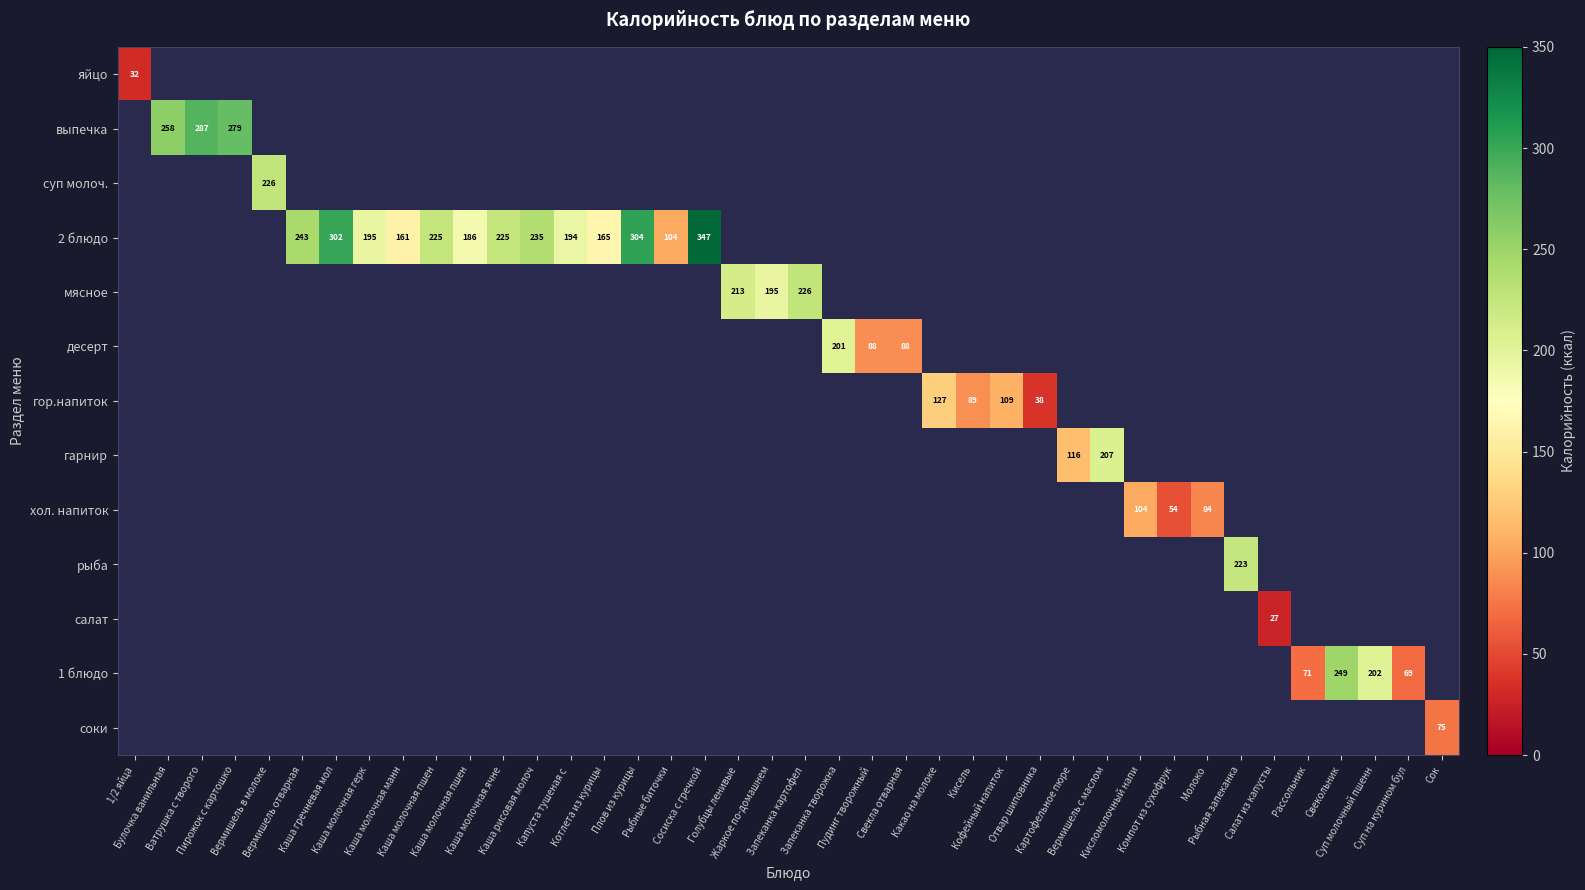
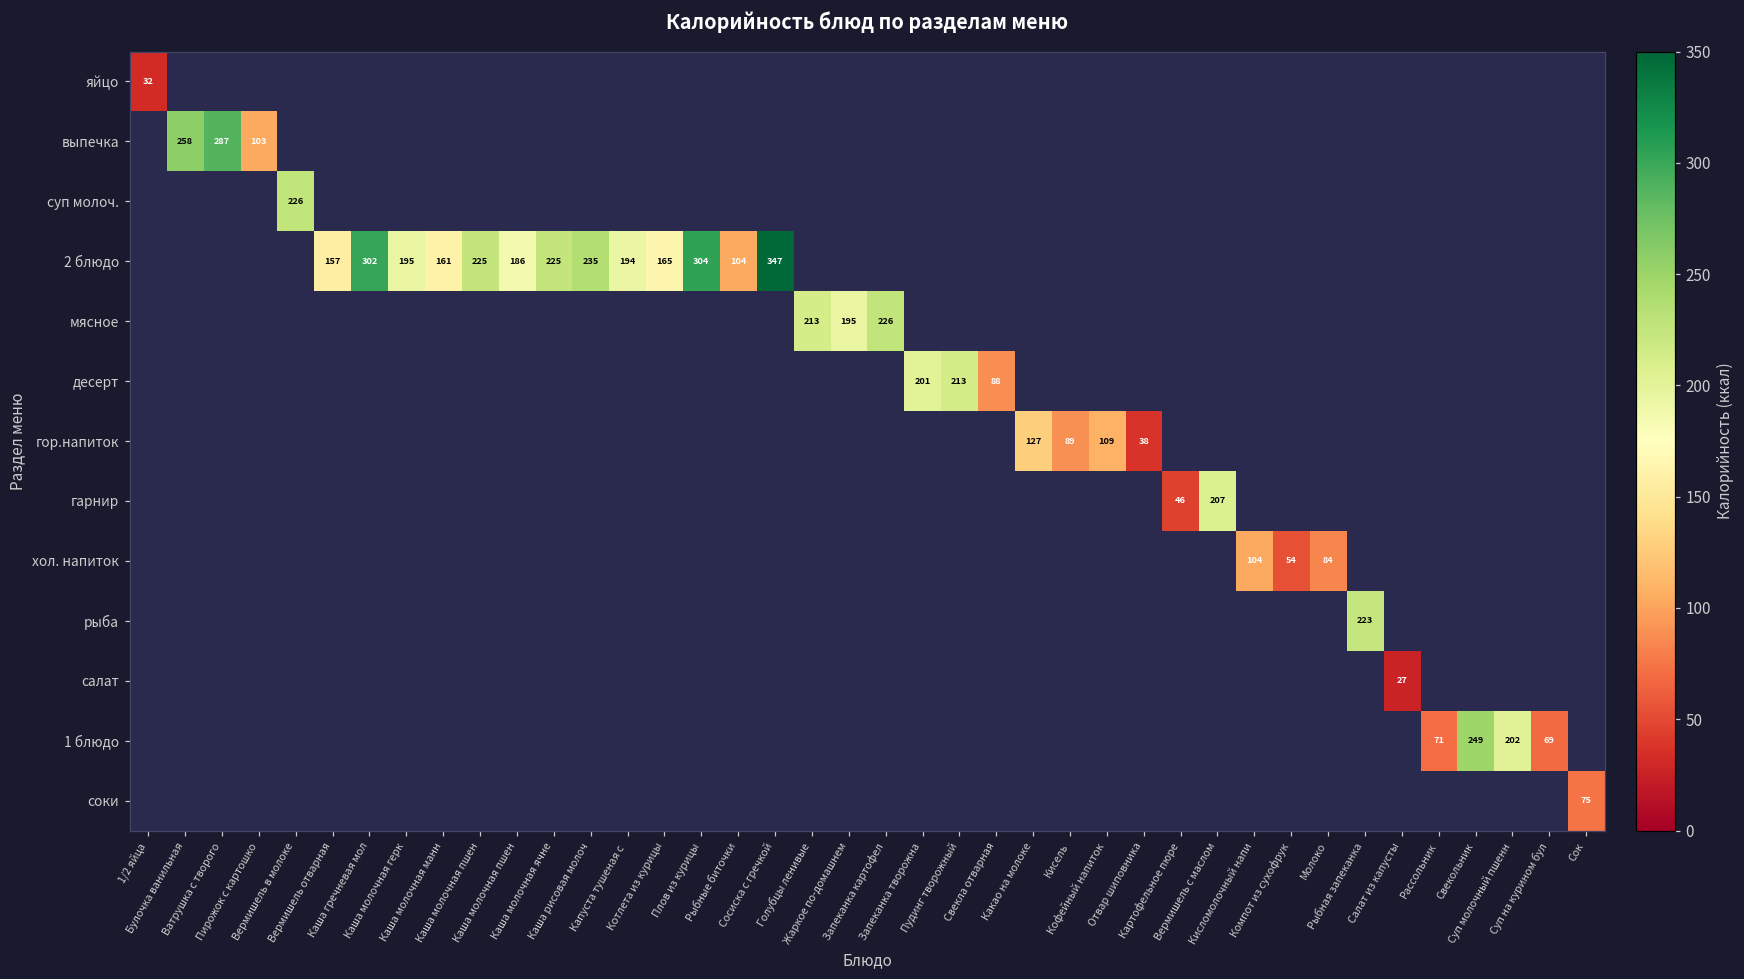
  {
    "яйцо": {
      "1/2 яйца": 32
    },
    "выпечка": {
      "Булочка ванильная": 258,
      "Ватрушка с творого": 287,
-     "Пирожок с картошко": 279
+     "Пирожок с картошко": 103
    },
    "суп молоч.": {
      "Вермишель в молоке": 226
    },
    "2 блюдо": {
-     "Вермишель отварная": 243,
+     "Вермишель отварная": 157,
      "Каша гречневая мол": 302,
      "Каша молочная герк": 195,
      "Каша молочная манн": 161,
      "Каша молочная ячне": 225,
      "Каша рисовая молоч": 235,
      "Капуста тушеная с": 194,
      "Котлета из курицы": 165,
      "Плов из курицы": 304,
      "Рыбные биточки": 104,
      "Сосиска с гречкой": 347
    },
    "мясное": {
      "Голубцы ленивые": 213,
      "Жаркое по-домашнем": 195,
      "Запеканка картофел": 226
    },
    "десерт": {
      "Запеканка творожна": 201,
-     "Пудинг творожный": 88,
+     "Пудинг творожный": 213,
      "Свекла отварная": 88
    },
    "гор.напиток": {
      "Какао на молоке": 127,
      "Кисель": 89,
      "Кофейный напиток": 109,
      "Отвар шиповника": 38
    },
    "гарнир": {
-     "Картофельное пюре": 116,
+     "Картофельное пюре": 46,
      "Вермишель с маслом": 207
    },
    "хол. напиток": {
      "Кисломолочный напи": 104,
      "Компот из сухофрук": 54,
      "Молоко": 84
    },
    "рыба": {
      "Рыбная запеканка": 223
    },
    "салат": {
      "Салат из капусты": 27
    },
    "1 блюдо": {
      "Рассольник": 71,
      "Свекольник": 249,
      "Суп молочный пшенн": 202,
      "Суп на курином бул": 69
    },
    "соки": {
      "Сок": 75
    }
  }
